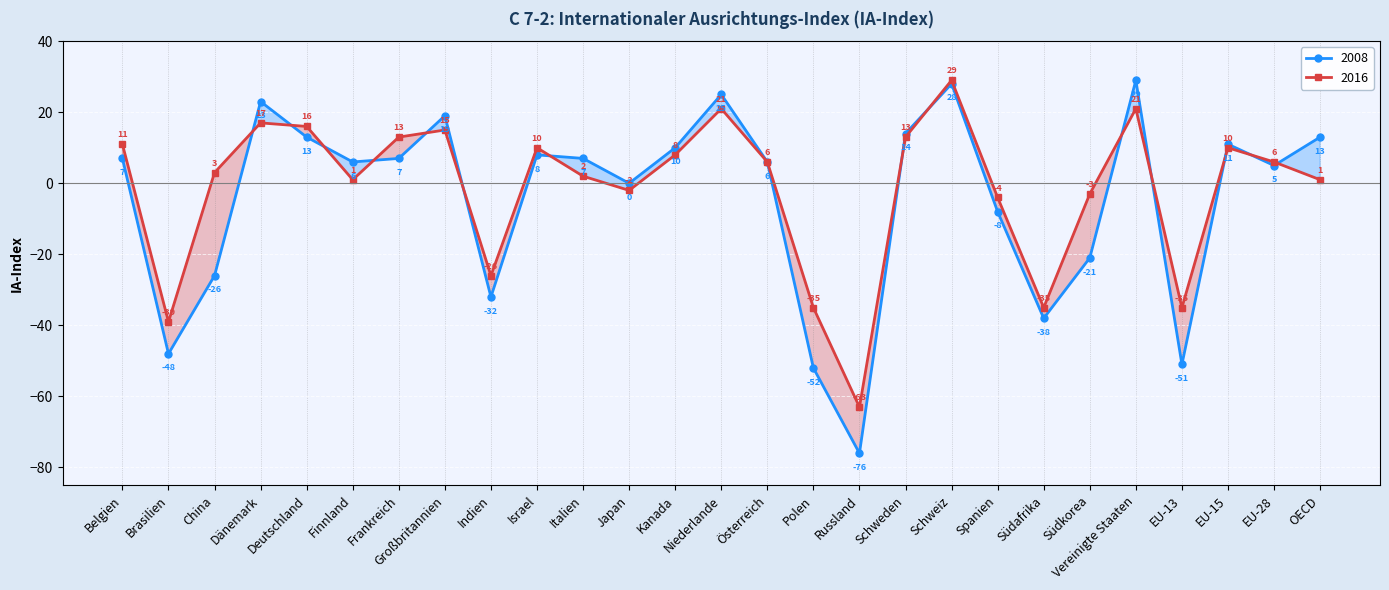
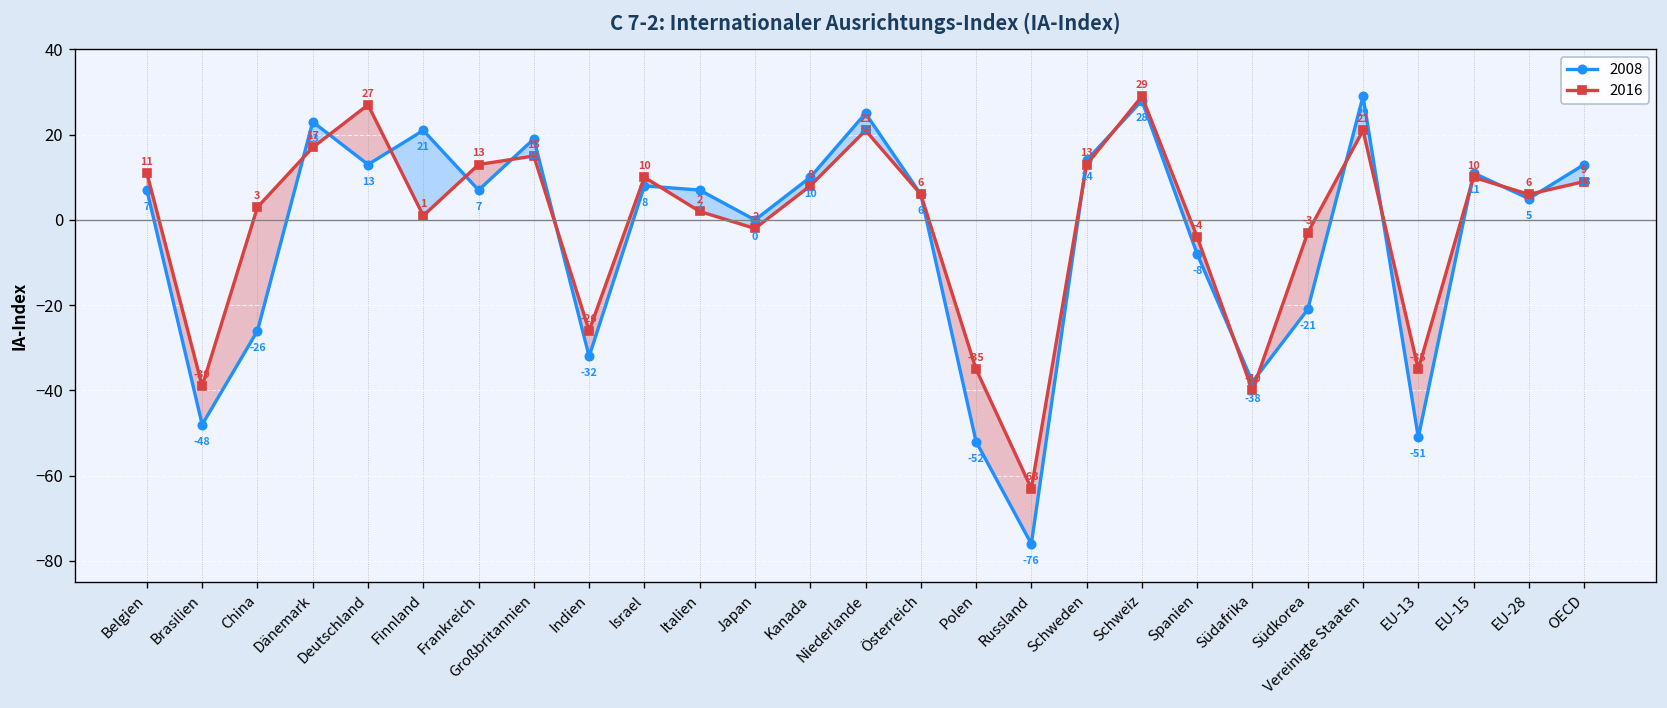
  {
    "2008": {
      "Belgien": 7,
      "Brasilien": -48,
      "China": -26,
      "Deutschland": 13,
-     "Finnland": 6,
+     "Finnland": 21,
      "Frankreich": 7,
      "Indien": -32,
      "Israel": 8,
      "Japan": 0,
      "Kanada": 10,
      "Polen": -52,
      "Russland": -76,
      "Schweden": 14,
      "Schweiz": 28,
      "Spanien": -8,
      "Südafrika": -38,
      "Südkorea": -21,
      "EU-13": -51,
      "EU-15": 11,
      "EU-28": 5,
      "OECD": 13
    },
    "2016": {
      "Belgien": 11,
      "Brasilien": -39,
      "China": 3,
-     "Deutschland": 16,
+     "Deutschland": 27,
      "Frankreich": 13,
      "Indien": -26,
      "Israel": 10,
      "Polen": -35,
      "Russland": -63,
      "Schweiz": 29,
      "Spanien": -4,
-     "Südafrika": -35,
+     "Südafrika": -40,
      "Südkorea": -3,
      "EU-13": -35,
      "EU-28": 6,
-     "OECD": 1
+     "OECD": 9
    }
  }
